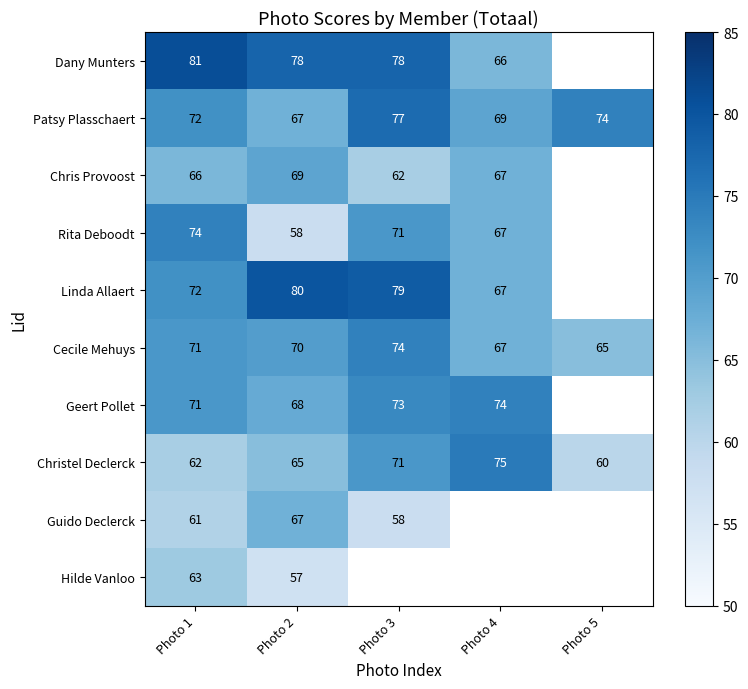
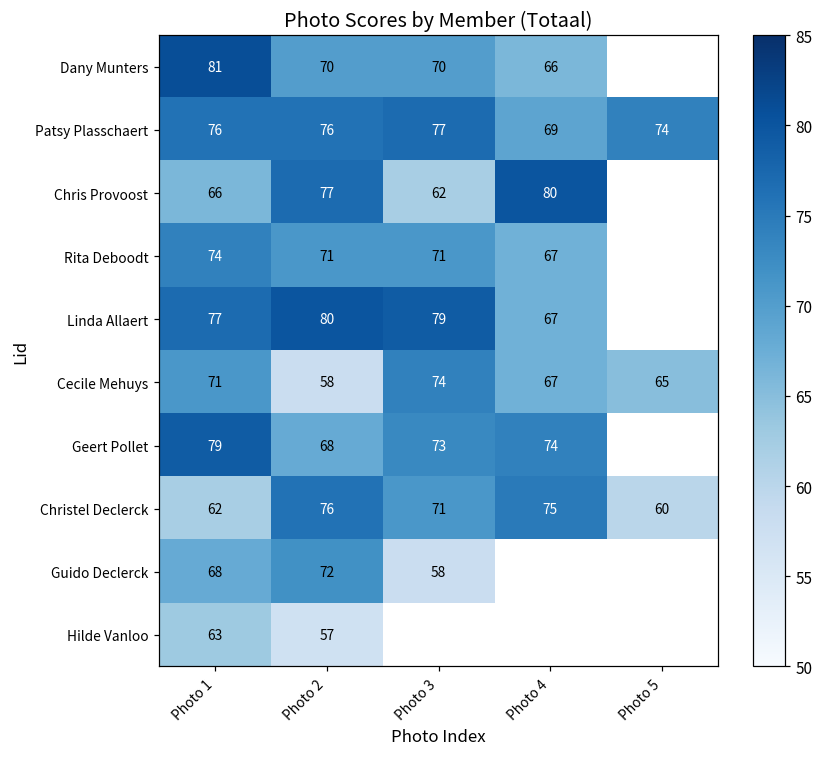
  {
    "Dany Munters": {
      "Photo 1": 81,
-     "Photo 2": 78,
-     "Photo 3": 78,
+     "Photo 2": 70,
+     "Photo 3": 70,
      "Photo 4": 66
    },
    "Patsy Plasschaert": {
-     "Photo 1": 72,
-     "Photo 2": 67,
+     "Photo 1": 76,
+     "Photo 2": 76,
      "Photo 3": 77,
      "Photo 4": 69,
      "Photo 5": 74
    },
    "Chris Provoost": {
      "Photo 1": 66,
-     "Photo 2": 69,
+     "Photo 2": 77,
      "Photo 3": 62,
-     "Photo 4": 67
+     "Photo 4": 80
    },
    "Rita Deboodt": {
      "Photo 1": 74,
-     "Photo 2": 58,
+     "Photo 2": 71,
      "Photo 3": 71,
      "Photo 4": 67
    },
    "Linda Allaert": {
-     "Photo 1": 72,
+     "Photo 1": 77,
      "Photo 2": 80,
      "Photo 3": 79,
      "Photo 4": 67
    },
    "Cecile Mehuys": {
      "Photo 1": 71,
-     "Photo 2": 70,
+     "Photo 2": 58,
      "Photo 3": 74,
      "Photo 4": 67,
      "Photo 5": 65
    },
    "Geert Pollet": {
-     "Photo 1": 71,
+     "Photo 1": 79,
      "Photo 2": 68,
      "Photo 3": 73,
      "Photo 4": 74
    },
    "Christel Declerck": {
      "Photo 1": 62,
-     "Photo 2": 65,
+     "Photo 2": 76,
      "Photo 3": 71,
      "Photo 4": 75,
      "Photo 5": 60
    },
    "Guido Declerck": {
-     "Photo 1": 61,
-     "Photo 2": 67,
+     "Photo 1": 68,
+     "Photo 2": 72,
      "Photo 3": 58
    },
    "Hilde Vanloo": {
      "Photo 1": 63,
      "Photo 2": 57
    }
  }
